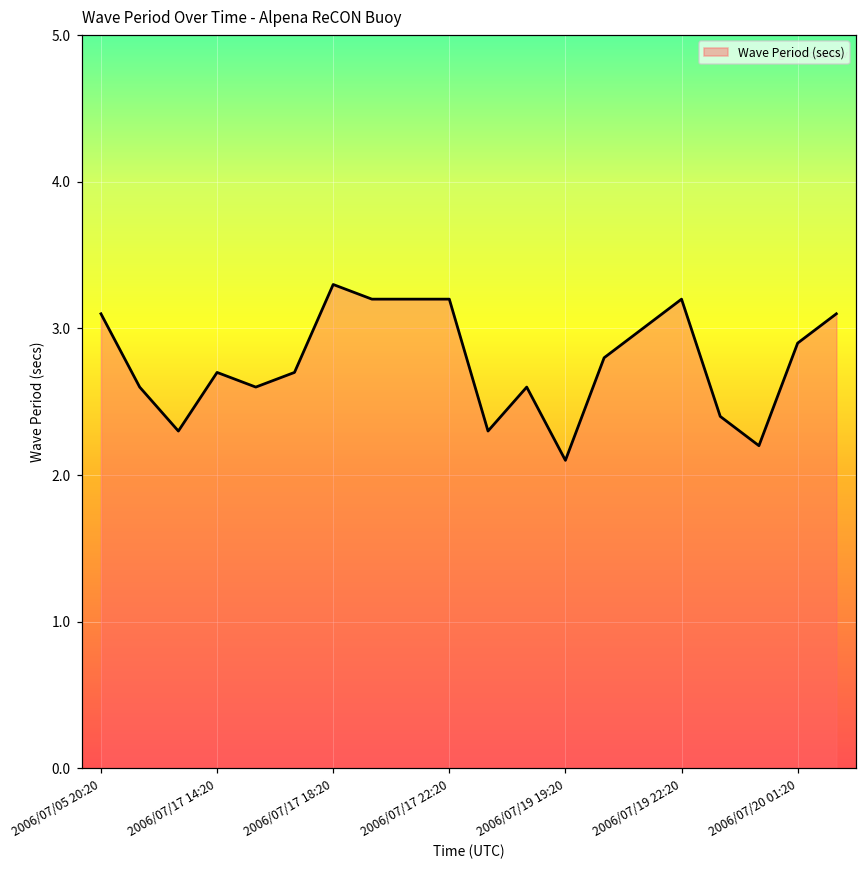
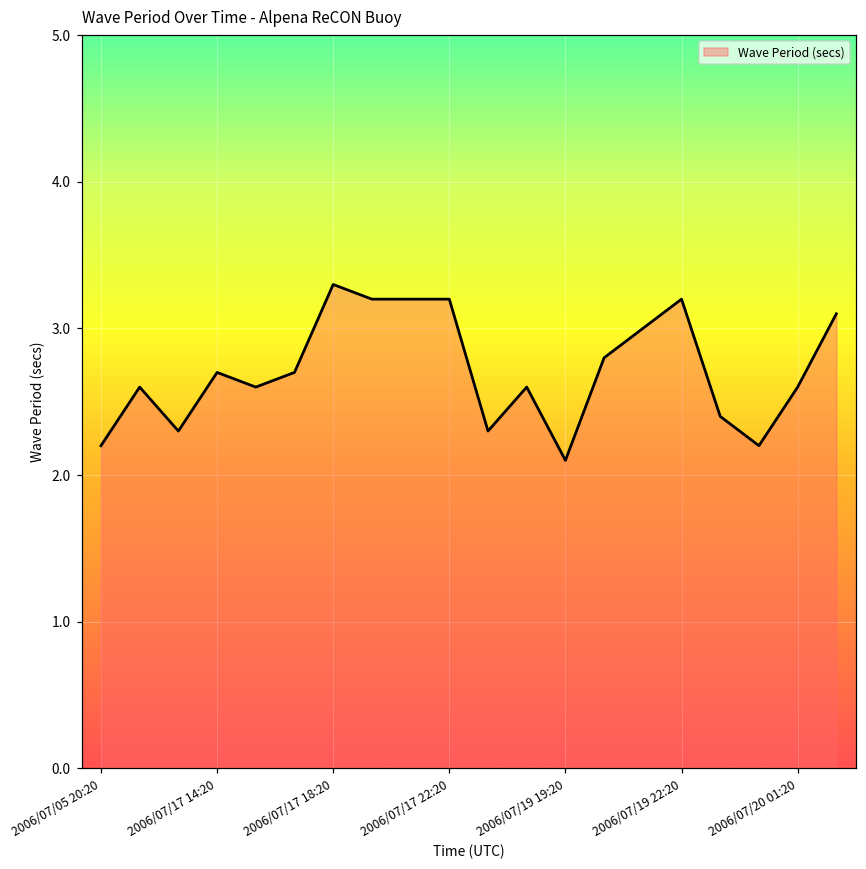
  {
-   "2006/07/05 20:20": 3.1,
+   "2006/07/05 20:20": 2.2,
    "2006/07/17 14:20": 2.7,
    "2006/07/17 18:20": 3.3,
    "2006/07/17 22:20": 3.2,
    "2006/07/19 19:20": 2.1,
    "2006/07/19 22:20": 3.2,
-   "2006/07/20 01:20": 2.9
+   "2006/07/20 01:20": 2.6
  }
